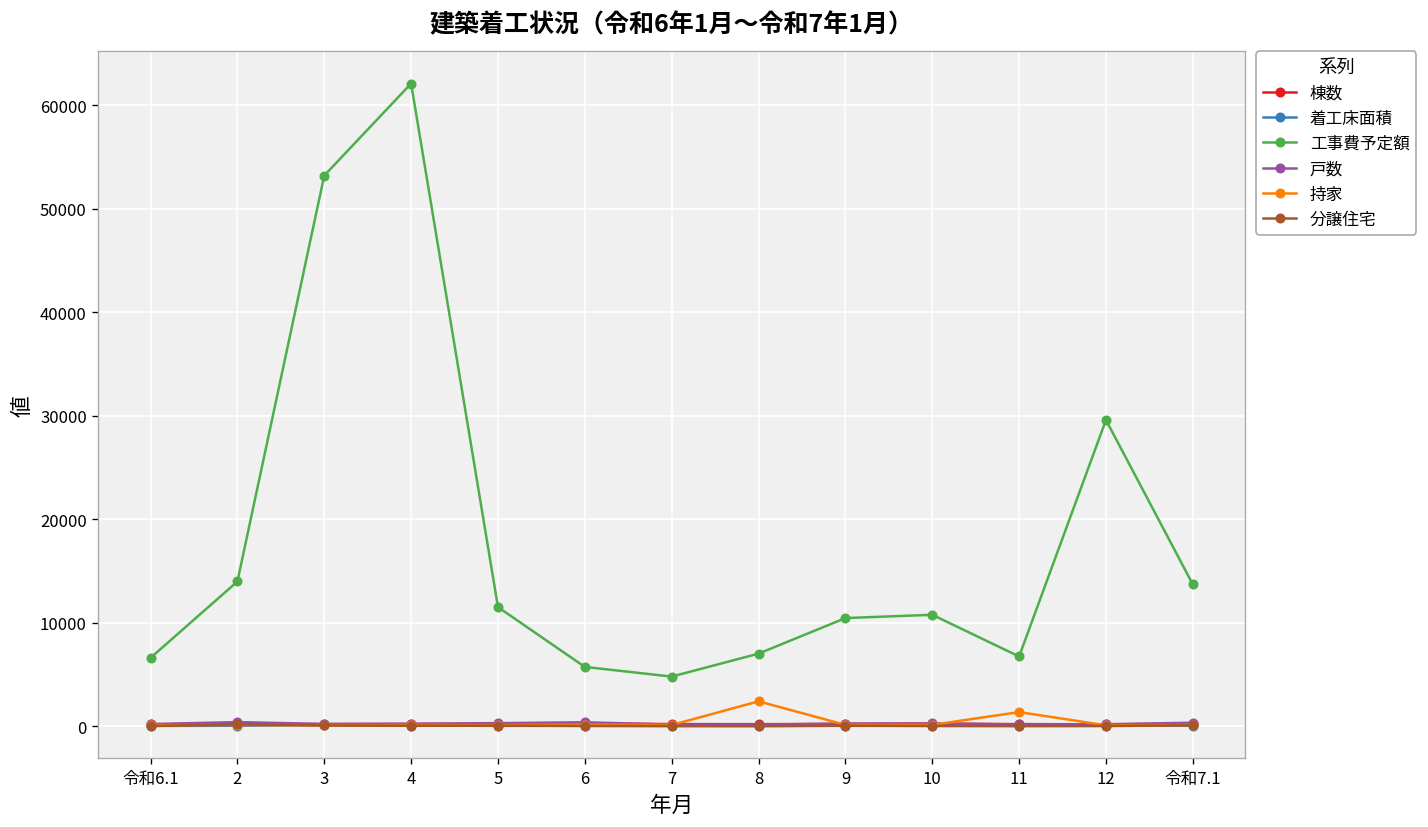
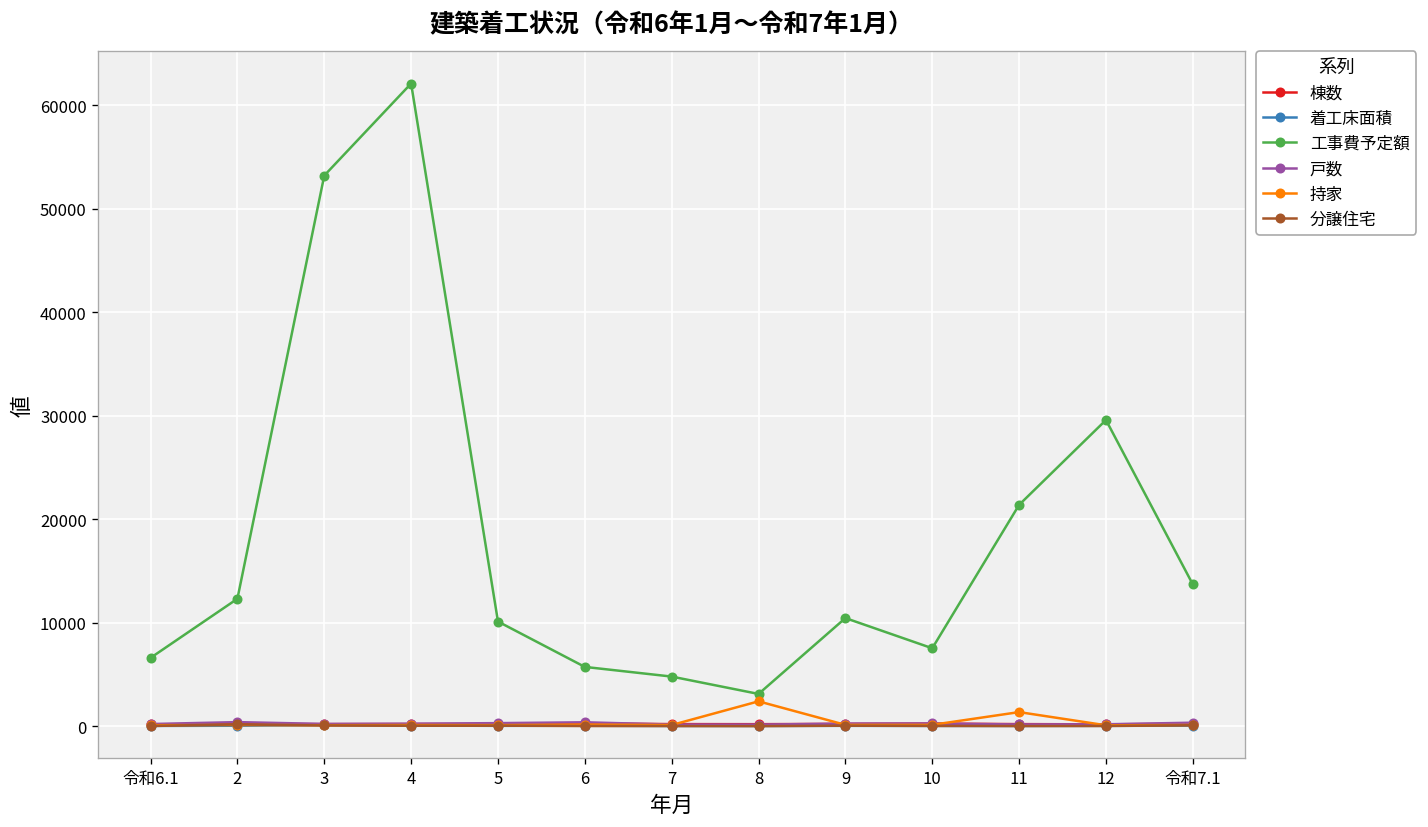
  {
    "工事費予定額": {
      "令和6.1": 7000,
-     "2": 14000,
+     "2": 12000,
      "3": 53000,
      "4": 62000,
-     "5": 12000,
+     "5": 10000,
      "6": 6000,
      "7": 5000,
-     "8": 7000,
+     "8": 3000,
      "9": 10000,
-     "10": 11000,
-     "11": 7000,
+     "10": 8000,
+     "11": 21000,
      "12": 30000,
      "令和7.1": 14000
    },
    "持家": {
      "8": 2000,
      "11": 1000
    }
  }
